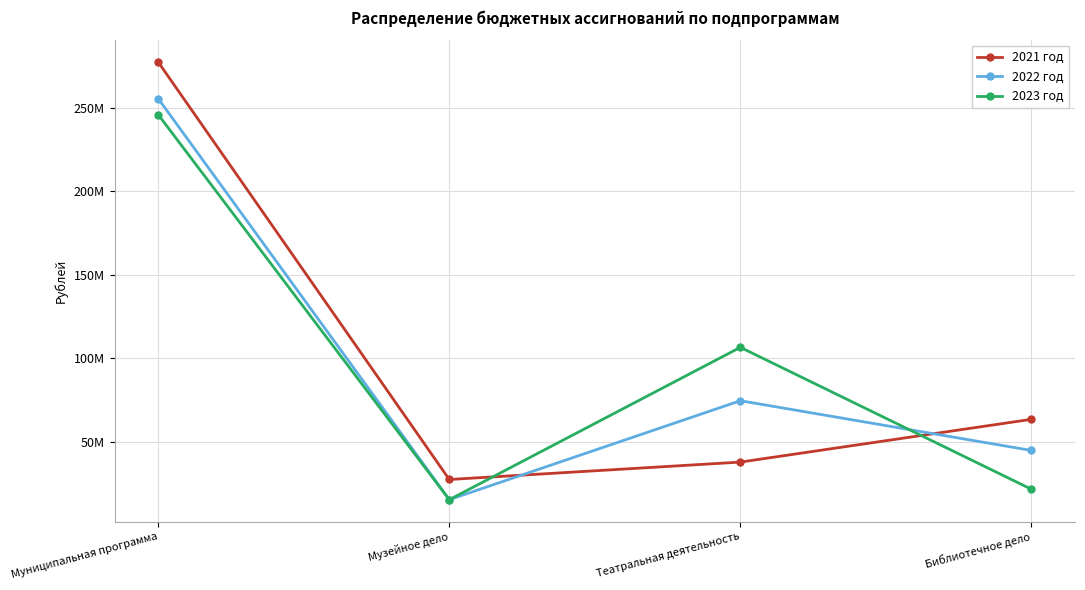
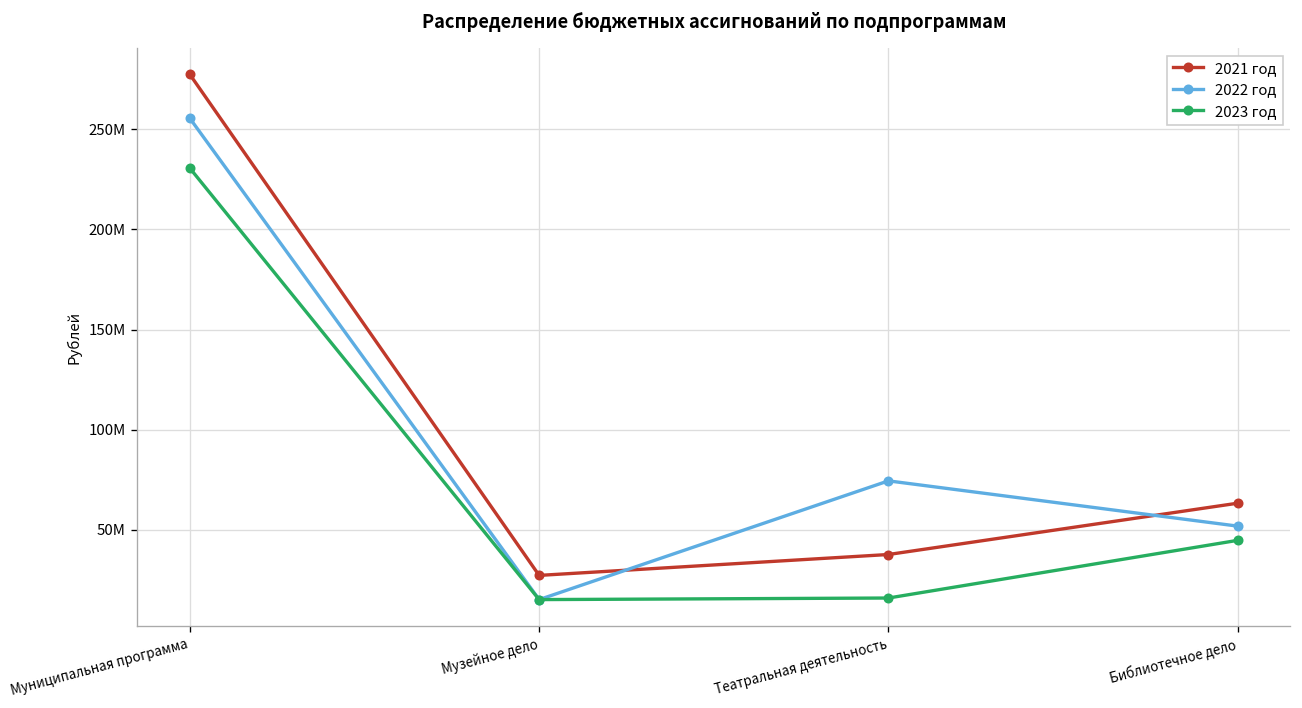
  {
    "2021 год": {
      "Муниципальная программа": 277000000,
      "Музейное дело": 27000000,
      "Театральная деятельность": 38000000,
      "Библиотечное дело": 63000000
    },
    "2022 год": {
      "Муниципальная программа": 255000000,
      "Театральная деятельность": 74000000,
-     "Библиотечное дело": 45000000
+     "Библиотечное дело": 52000000
    },
    "2023 год": {
-     "Муниципальная программа": 246000000,
-     "Театральная деятельность": 106000000,
-     "Библиотечное дело": 21000000
+     "Муниципальная программа": 231000000,
+     "Театральная деятельность": 16000000,
+     "Библиотечное дело": 45000000
    }
  }
